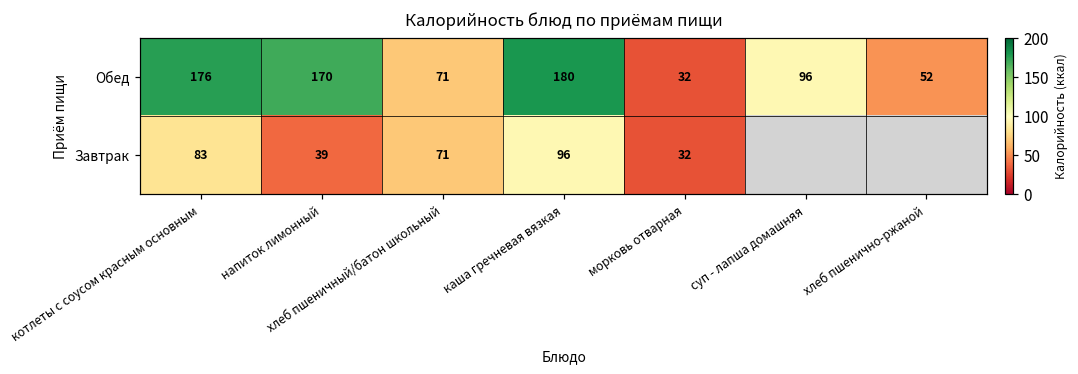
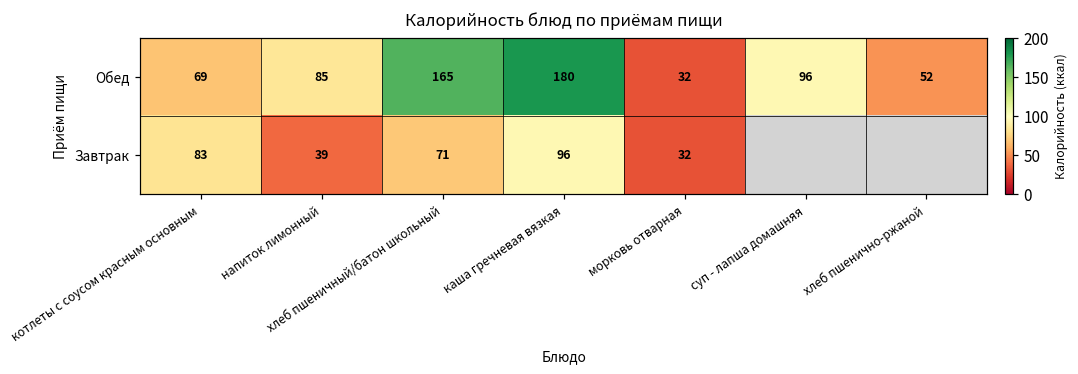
  {
    "Обед": {
-     "котлеты с соусом красным основным": 176,
-     "напиток лимонный": 170,
-     "хлеб пшеничный/батон школьный": 71,
+     "котлеты с соусом красным основным": 69,
+     "напиток лимонный": 85,
+     "хлеб пшеничный/батон школьный": 165,
      "каша гречневая вязкая": 180,
      "морковь отварная": 32,
      "суп - лапша домашняя": 96,
      "хлеб пшенично-ржаной": 52
    },
    "Завтрак": {
      "котлеты с соусом красным основным": 83,
      "напиток лимонный": 39,
      "хлеб пшеничный/батон школьный": 71,
      "каша гречневая вязкая": 96,
      "морковь отварная": 32
    }
  }
